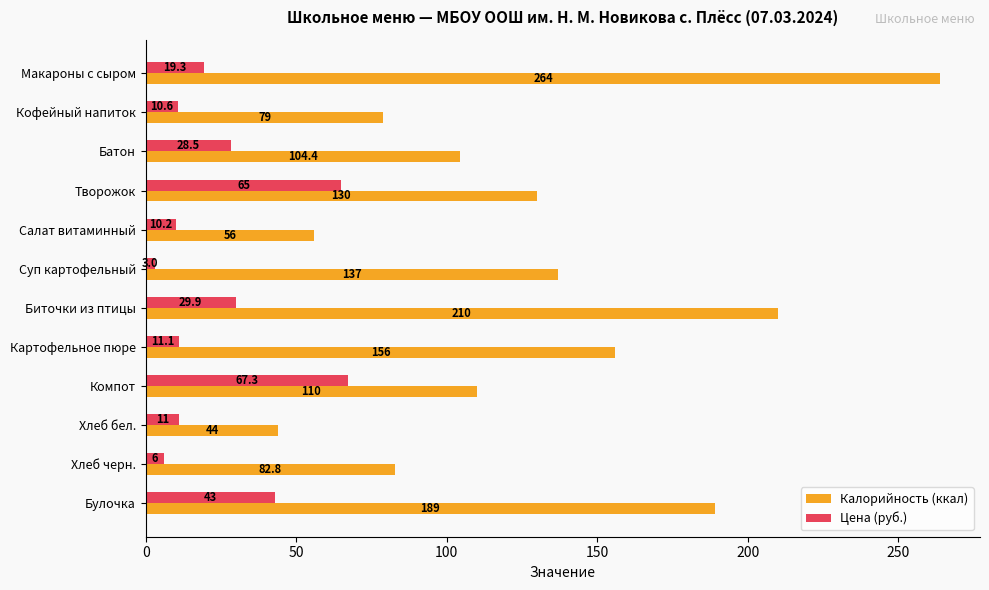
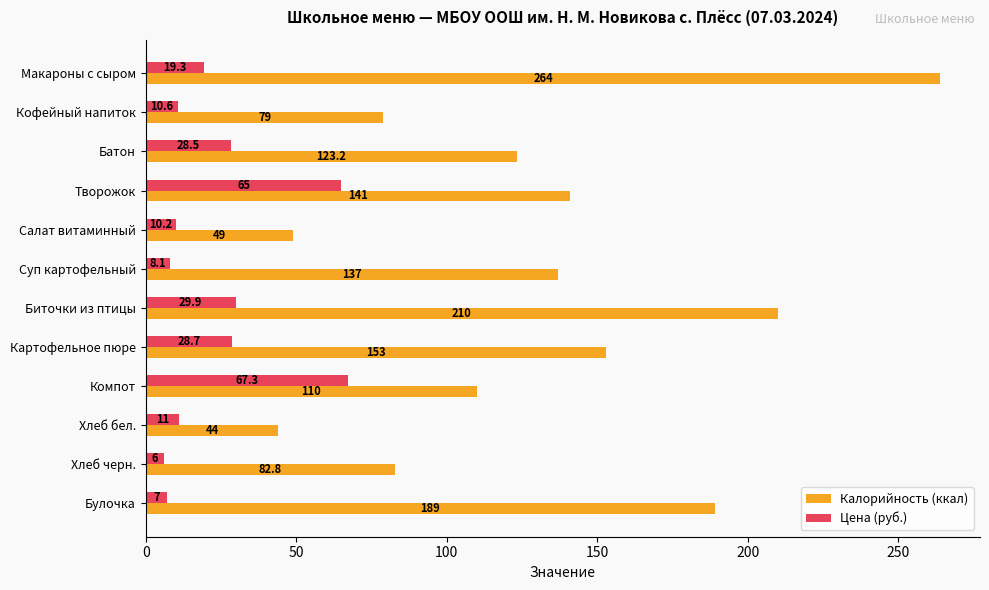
  {
    "Калорийность (ккал)": {
      "Макароны с сыром": 264,
      "Кофейный напиток": 79,
-     "Батон": 104.4,
-     "Творожок": 130,
-     "Салат витаминный": 56,
+     "Батон": 123.2,
+     "Творожок": 141,
+     "Салат витаминный": 49,
      "Суп картофельный": 137,
      "Биточки из птицы": 210,
-     "Картофельное пюре": 156,
+     "Картофельное пюре": 153,
      "Компот": 110,
      "Хлеб бел.": 44,
      "Хлеб черн.": 82.8,
      "Булочка": 189
    },
    "Цена (руб.)": {
      "Макароны с сыром": 19.3,
      "Кофейный напиток": 10.6,
      "Батон": 28.5,
      "Творожок": 65,
      "Салат витаминный": 10.2,
-     "Суп картофельный": 3.0,
+     "Суп картофельный": 8.1,
      "Биточки из птицы": 29.9,
-     "Картофельное пюре": 11.1,
+     "Картофельное пюре": 28.7,
      "Компот": 67.3,
      "Хлеб бел.": 11,
      "Хлеб черн.": 6,
-     "Булочка": 43
+     "Булочка": 7
    }
  }
